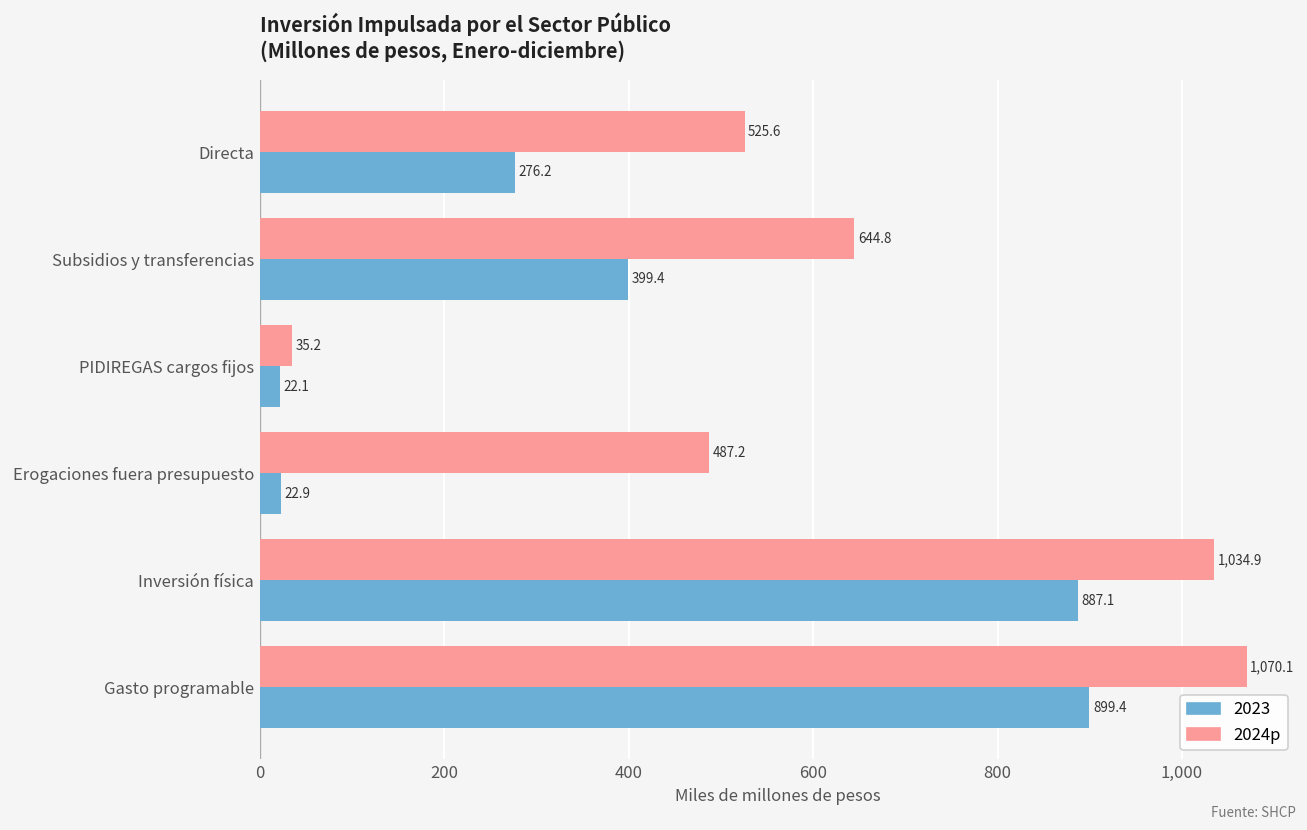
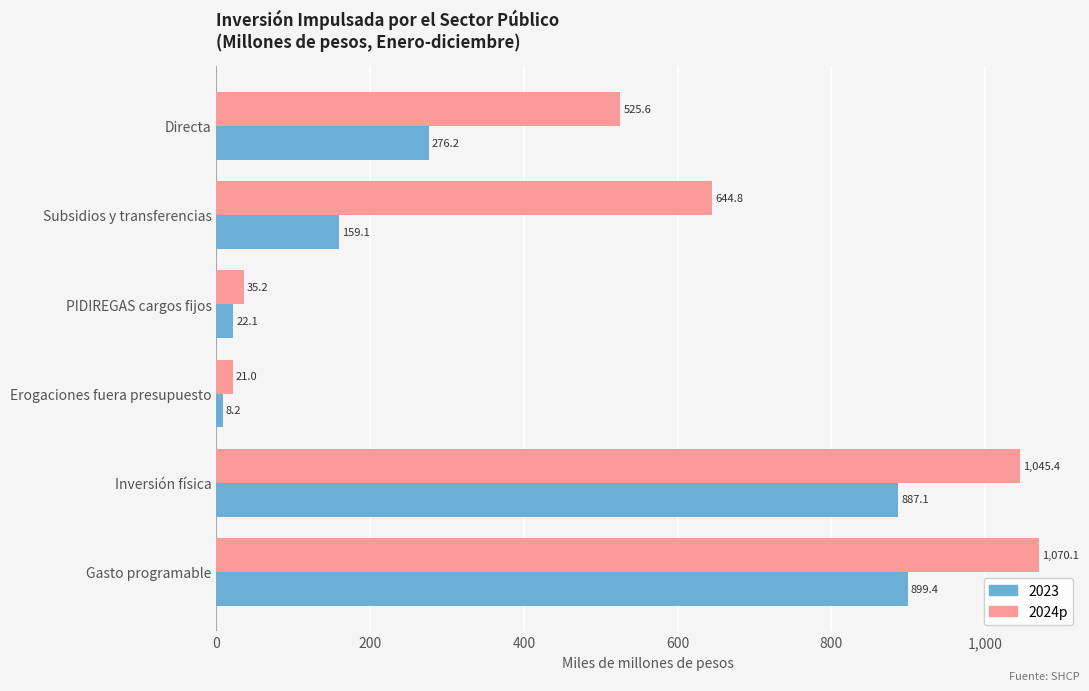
  {
    "2023": {
-     "Subsidios y transferencias": "399.4",
-     "Erogaciones fuera presupuesto": "22.9"
+     "Subsidios y transferencias": "159.1",
+     "Erogaciones fuera presupuesto": "8.2"
    },
    "2024p": {
-     "Erogaciones fuera presupuesto": "487.2",
-     "Inversión física": "1,034.9"
+     "Erogaciones fuera presupuesto": "21.0",
+     "Inversión física": "1,045.4"
    }
  }
